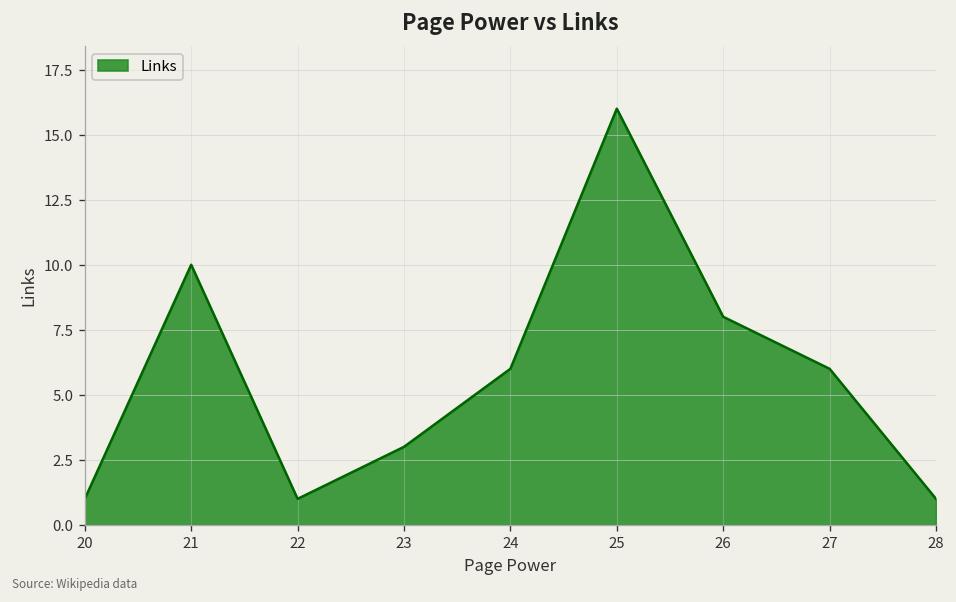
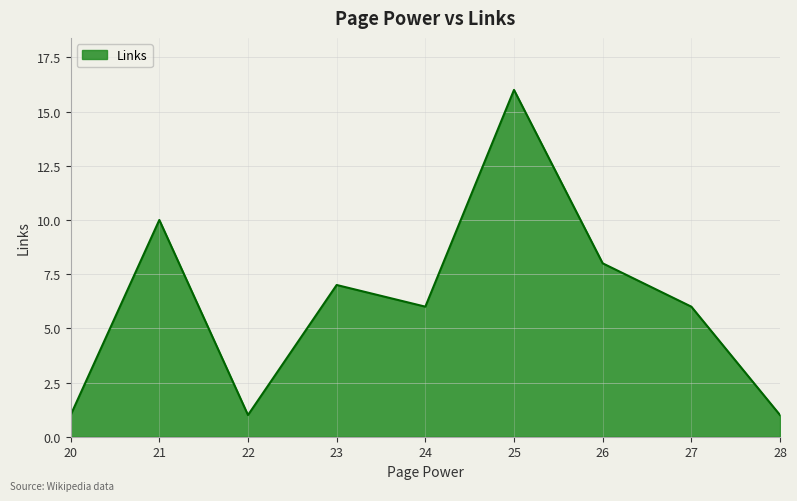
  {
    "20": 1,
    "21": 10,
    "22": 1,
-   "23": 3,
+   "23": 7,
    "24": 6,
    "25": 16,
    "26": 8,
    "27": 6,
    "28": 1
  }
